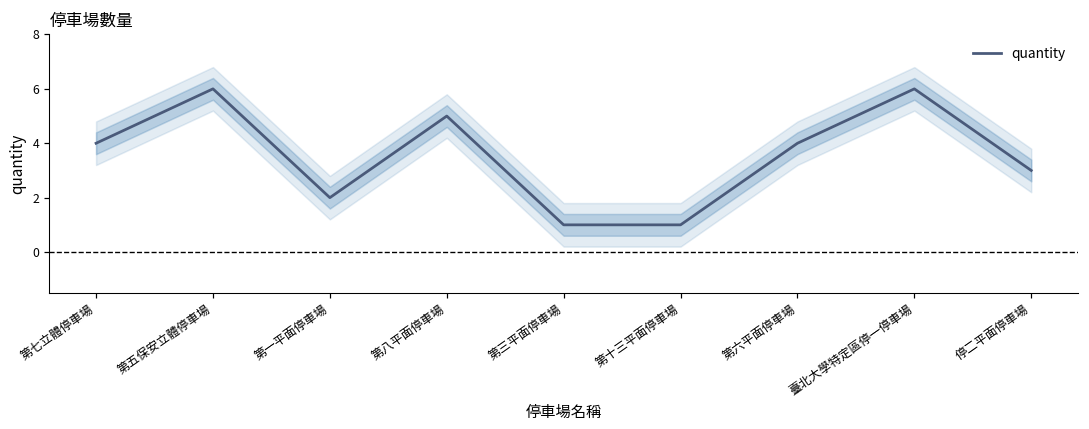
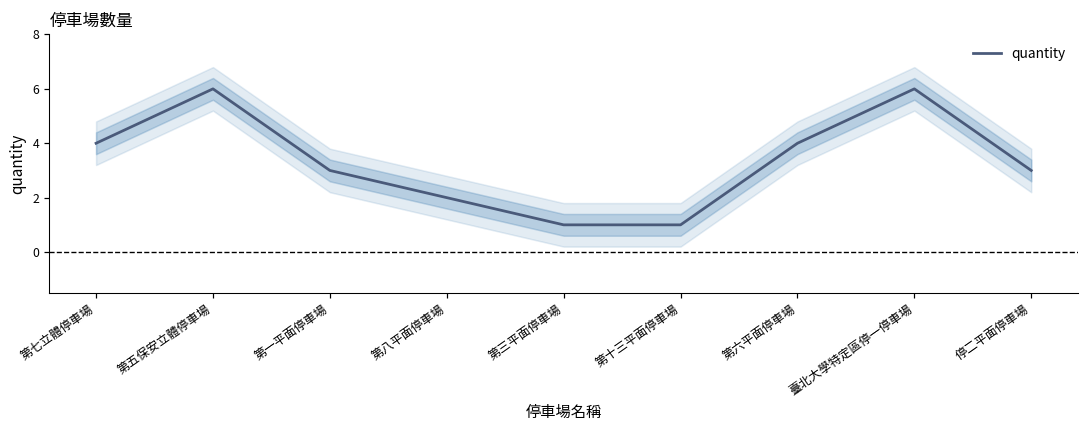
  {
    "quantity": {
      "第七立體停車場": 4,
      "第五保安立體停車場": 6,
-     "第一平面停車場": 2,
-     "第八平面停車場": 5,
+     "第一平面停車場": 3,
+     "第八平面停車場": 2,
      "第三平面停車場": 1,
      "第十三平面停車場": 1,
      "第六平面停車場": 4,
      "臺北大學特定區停一停車場": 6,
      "停二平面停車場": 3
    }
  }
